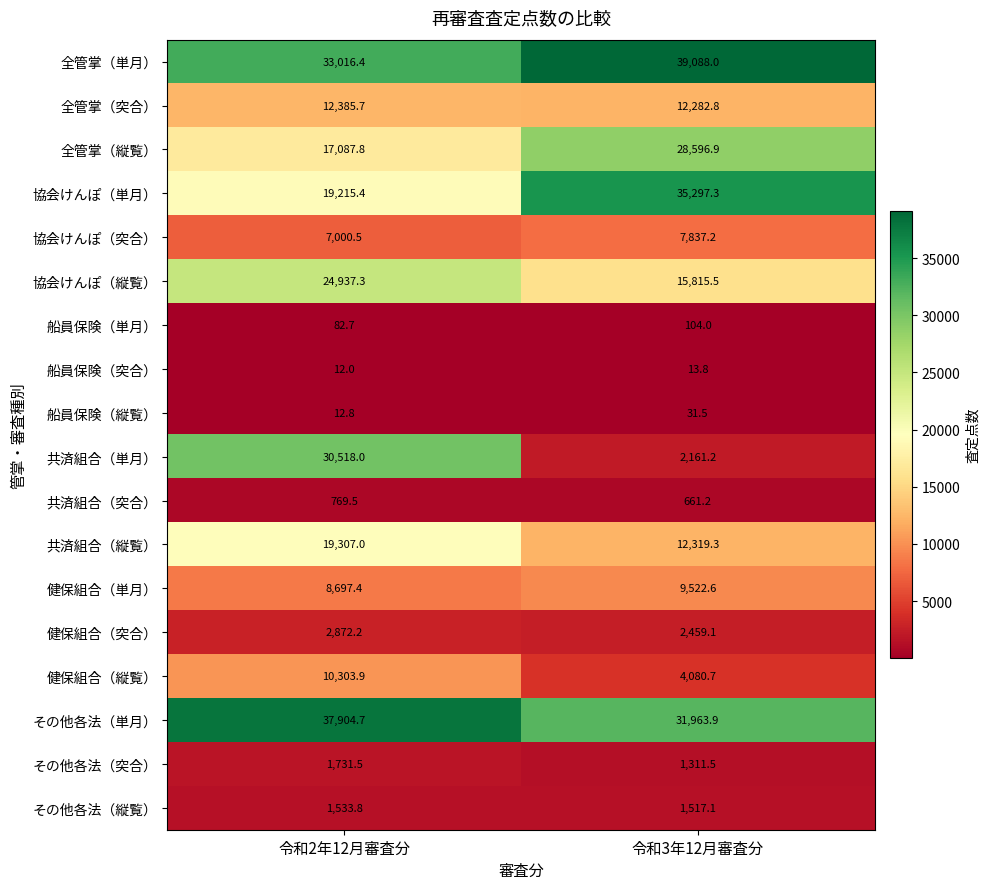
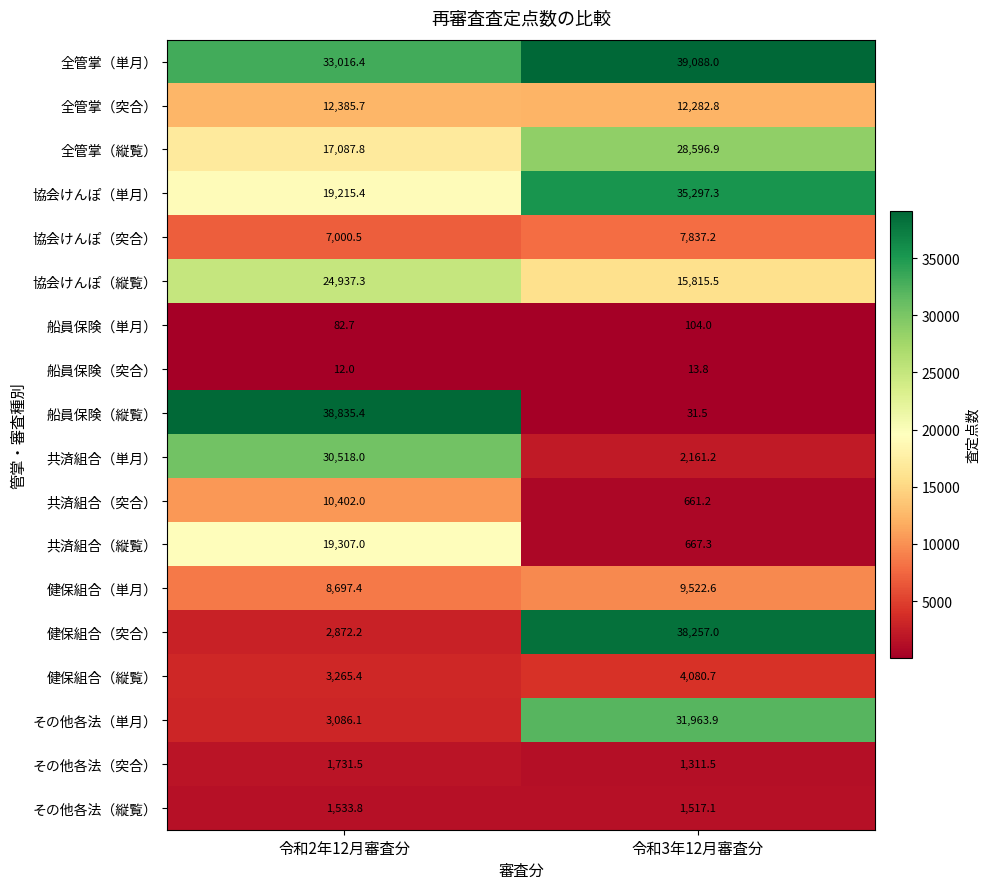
  {
    "全管掌（単月）": {
      "令和2年12月審査分": "33,016.4",
      "令和3年12月審査分": "39,088.0"
    },
    "全管掌（突合）": {
      "令和2年12月審査分": "12,385.7",
      "令和3年12月審査分": "12,282.8"
    },
    "全管掌（縦覧）": {
      "令和2年12月審査分": "17,087.8",
      "令和3年12月審査分": "28,596.9"
    },
    "協会けんぽ（単月）": {
      "令和2年12月審査分": "19,215.4",
      "令和3年12月審査分": "35,297.3"
    },
    "協会けんぽ（突合）": {
      "令和2年12月審査分": "7,000.5",
      "令和3年12月審査分": "7,837.2"
    },
    "協会けんぽ（縦覧）": {
      "令和2年12月審査分": "24,937.3",
      "令和3年12月審査分": "15,815.5"
    },
    "船員保険（単月）": {
      "令和2年12月審査分": "82.7",
      "令和3年12月審査分": "104.0"
    },
    "船員保険（突合）": {
      "令和2年12月審査分": "12.0",
      "令和3年12月審査分": "13.8"
    },
    "船員保険（縦覧）": {
-     "令和2年12月審査分": "12.8",
+     "令和2年12月審査分": "38,835.4",
      "令和3年12月審査分": "31.5"
    },
    "共済組合（単月）": {
      "令和2年12月審査分": "30,518.0",
      "令和3年12月審査分": "2,161.2"
    },
    "共済組合（突合）": {
-     "令和2年12月審査分": "769.5",
+     "令和2年12月審査分": "10,402.0",
      "令和3年12月審査分": "661.2"
    },
    "共済組合（縦覧）": {
      "令和2年12月審査分": "19,307.0",
-     "令和3年12月審査分": "12,319.3"
+     "令和3年12月審査分": "667.3"
    },
    "健保組合（単月）": {
      "令和2年12月審査分": "8,697.4",
      "令和3年12月審査分": "9,522.6"
    },
    "健保組合（突合）": {
      "令和2年12月審査分": "2,872.2",
-     "令和3年12月審査分": "2,459.1"
+     "令和3年12月審査分": "38,257.0"
    },
    "健保組合（縦覧）": {
-     "令和2年12月審査分": "10,303.9",
+     "令和2年12月審査分": "3,265.4",
      "令和3年12月審査分": "4,080.7"
    },
    "その他各法（単月）": {
-     "令和2年12月審査分": "37,904.7",
+     "令和2年12月審査分": "3,086.1",
      "令和3年12月審査分": "31,963.9"
    },
    "その他各法（突合）": {
      "令和2年12月審査分": "1,731.5",
      "令和3年12月審査分": "1,311.5"
    },
    "その他各法（縦覧）": {
      "令和2年12月審査分": "1,533.8",
      "令和3年12月審査分": "1,517.1"
    }
  }
